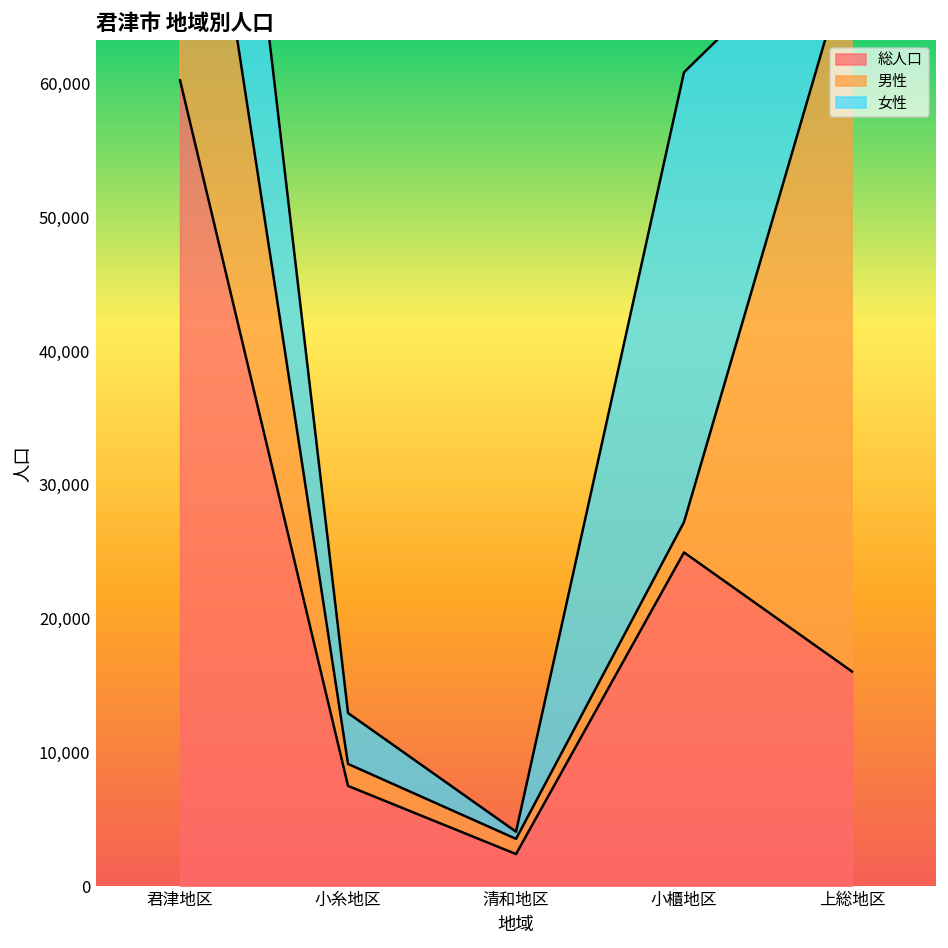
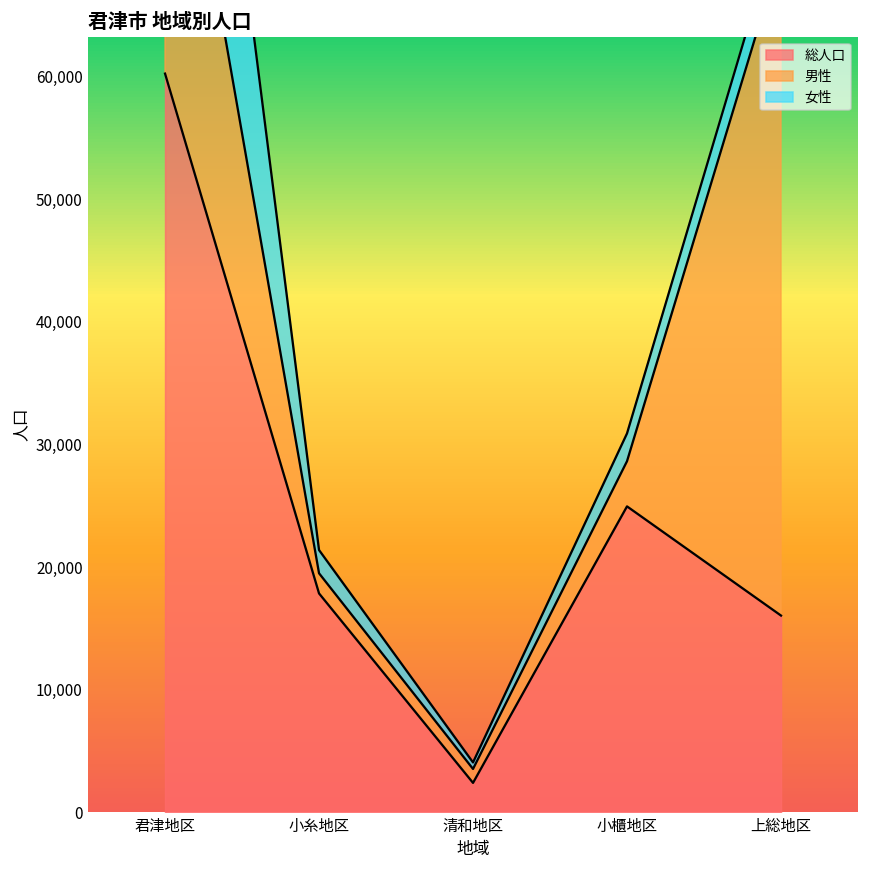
  {
    "総人口": {
      "君津地区": "60,200",
-     "小糸地区": "7,500",
+     "小糸地区": "17,900",
      "清和地区": "2,400",
      "小櫃地区": "25,000",
      "上総地区": "16,100"
    },
    "男性": {
      "小糸地区": "1,600",
      "清和地区": "1,100",
-     "小櫃地区": "2,300"
+     "小櫃地区": "3,700"
    },
    "女性": {
-     "小糸地区": "3,800",
+     "小糸地区": "1,900",
      "清和地区": "500",
-     "小櫃地区": "33,600"
+     "小櫃地区": "2,300"
    }
  }
